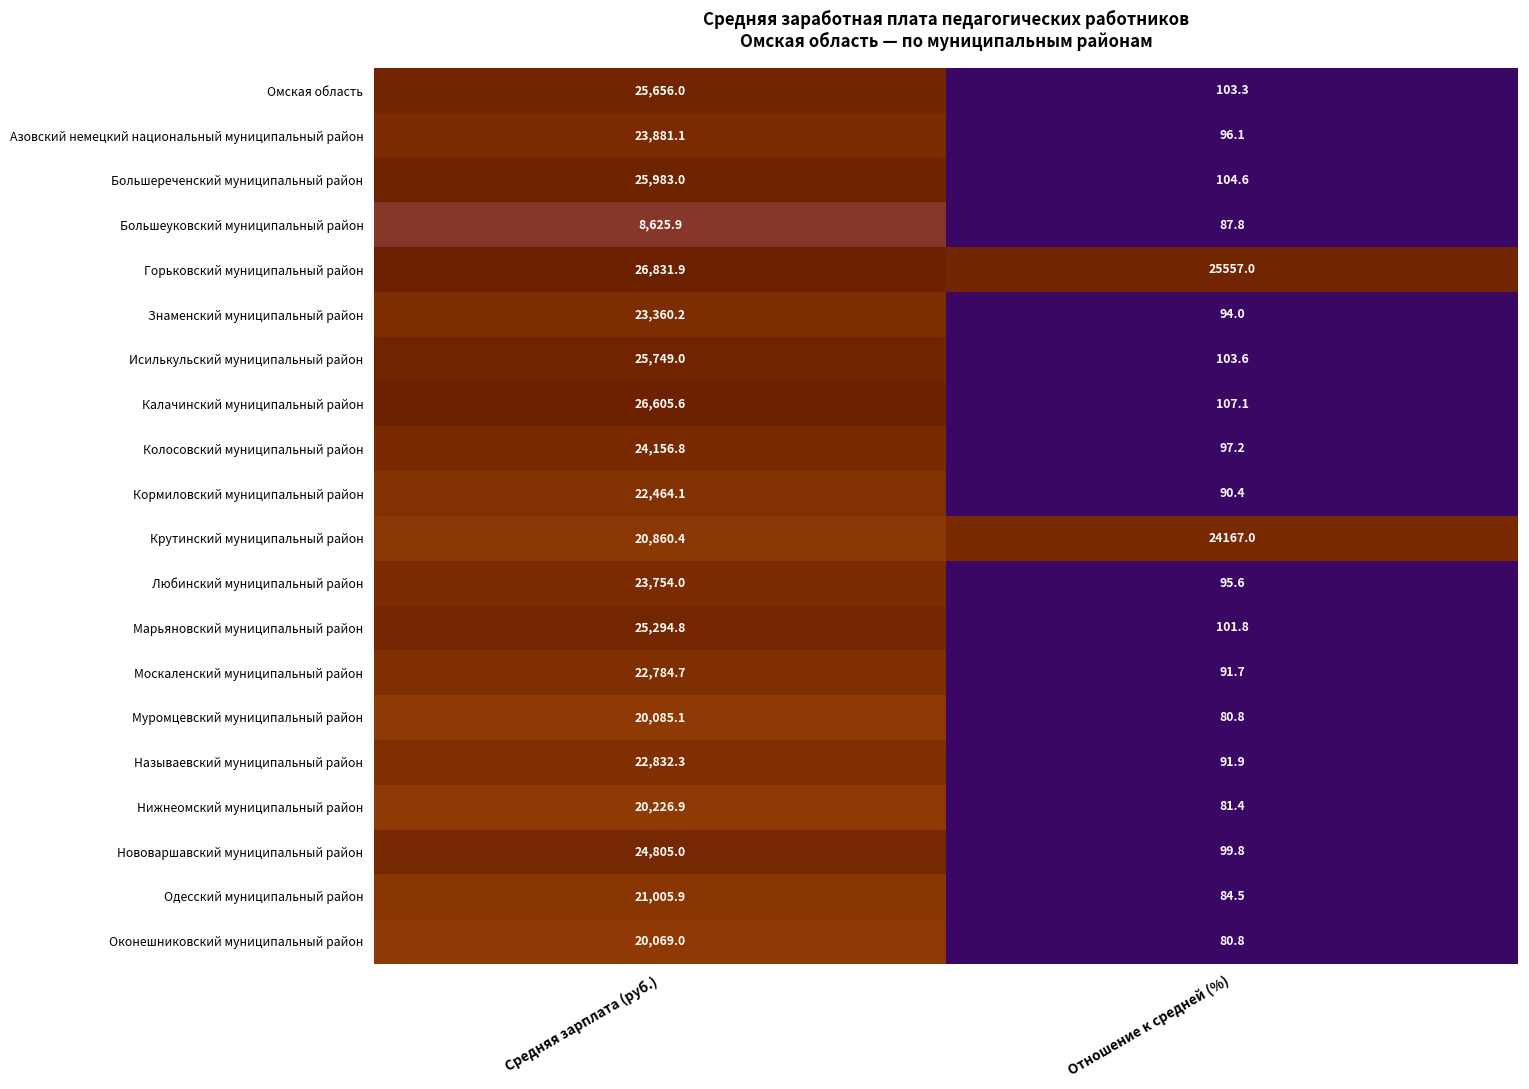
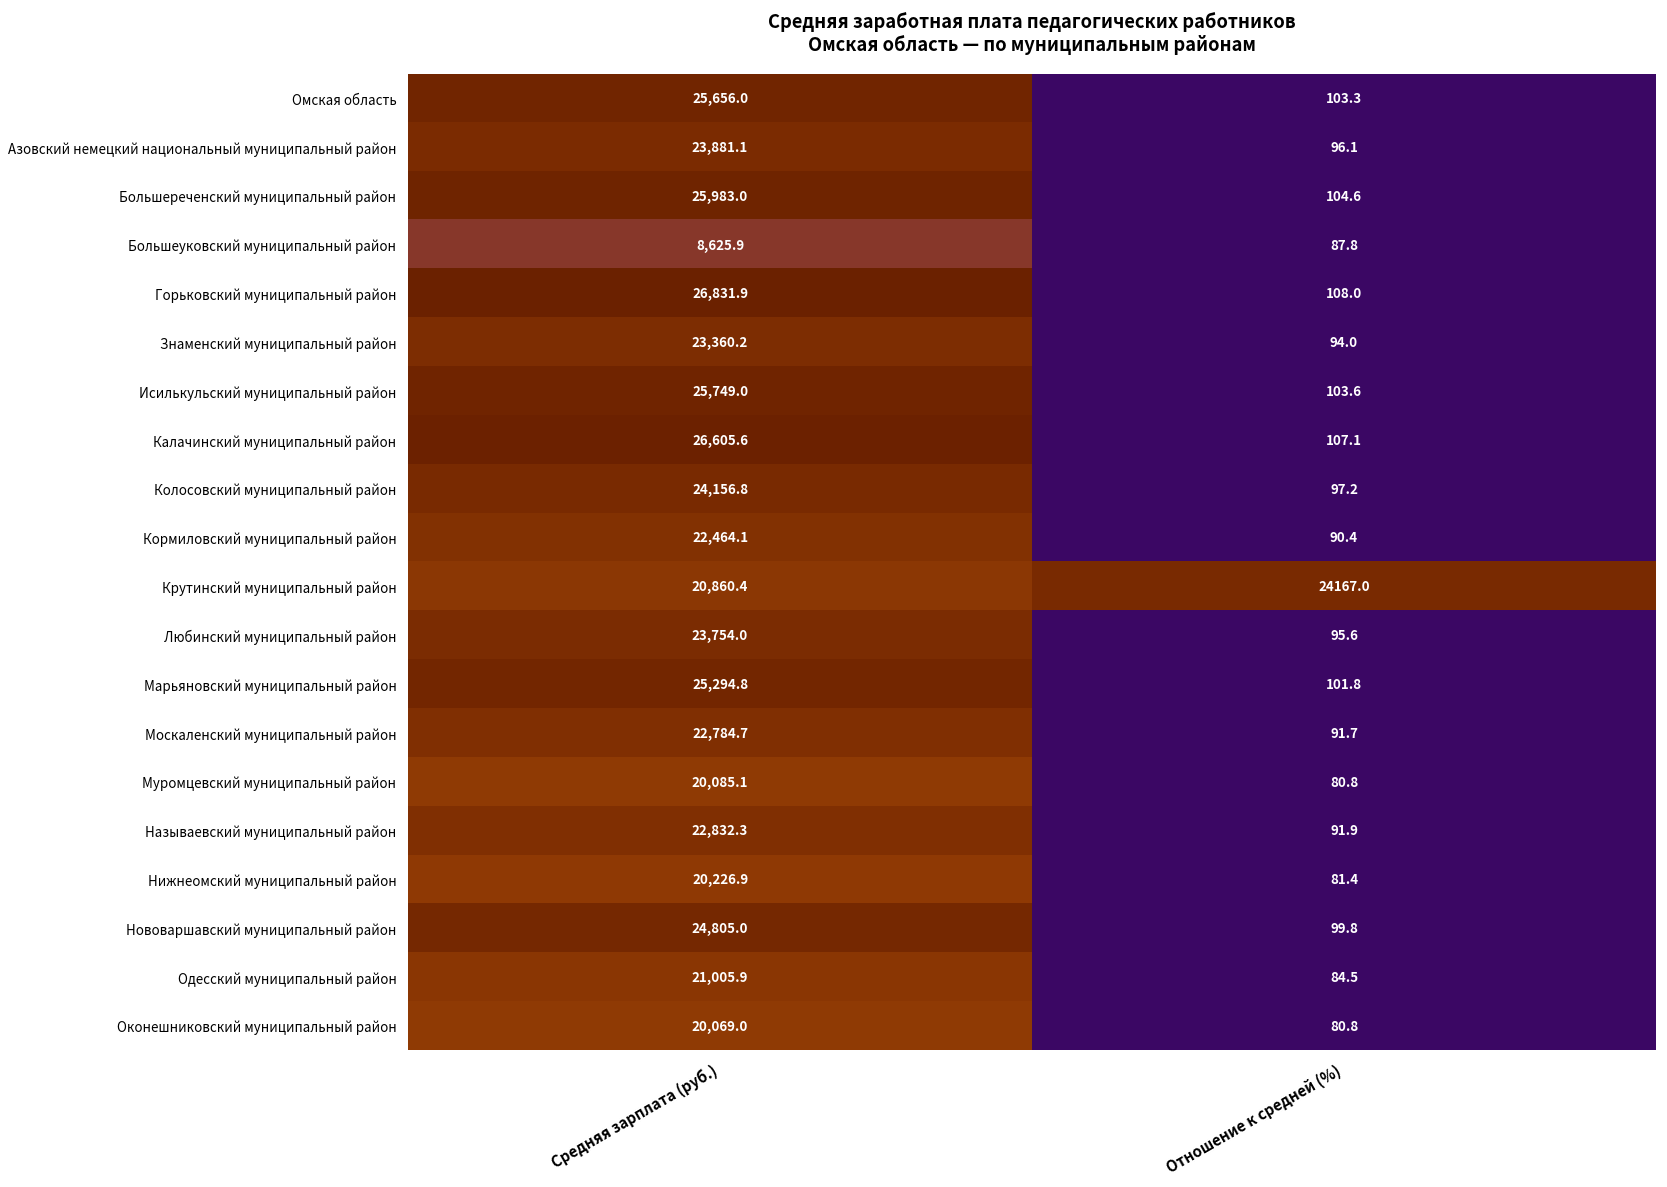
  {
    "Омская область": {
      "Средняя зарплата (руб.)": "25,656.0",
      "Отношение к средней (%)": "103.3"
    },
    "Азовский немецкий национальный муниципальный район": {
      "Средняя зарплата (руб.)": "23,881.1",
      "Отношение к средней (%)": "96.1"
    },
    "Большереченский муниципальный район": {
      "Средняя зарплата (руб.)": "25,983.0",
      "Отношение к средней (%)": "104.6"
    },
    "Большеуковский муниципальный район": {
      "Средняя зарплата (руб.)": "8,625.9",
      "Отношение к средней (%)": "87.8"
    },
    "Горьковский муниципальный район": {
      "Средняя зарплата (руб.)": "26,831.9",
-     "Отношение к средней (%)": "25557.0"
+     "Отношение к средней (%)": "108.0"
    },
    "Знаменский муниципальный район": {
      "Средняя зарплата (руб.)": "23,360.2",
      "Отношение к средней (%)": "94.0"
    },
    "Исилькульский муниципальный район": {
      "Средняя зарплата (руб.)": "25,749.0",
      "Отношение к средней (%)": "103.6"
    },
    "Калачинский муниципальный район": {
      "Средняя зарплата (руб.)": "26,605.6",
      "Отношение к средней (%)": "107.1"
    },
    "Колосовский муниципальный район": {
      "Средняя зарплата (руб.)": "24,156.8",
      "Отношение к средней (%)": "97.2"
    },
    "Кормиловский муниципальный район": {
      "Средняя зарплата (руб.)": "22,464.1",
      "Отношение к средней (%)": "90.4"
    },
    "Крутинский муниципальный район": {
      "Средняя зарплата (руб.)": "20,860.4",
      "Отношение к средней (%)": "24167.0"
    },
    "Любинский муниципальный район": {
      "Средняя зарплата (руб.)": "23,754.0",
      "Отношение к средней (%)": "95.6"
    },
    "Марьяновский муниципальный район": {
      "Средняя зарплата (руб.)": "25,294.8",
      "Отношение к средней (%)": "101.8"
    },
    "Москаленский муниципальный район": {
      "Средняя зарплата (руб.)": "22,784.7",
      "Отношение к средней (%)": "91.7"
    },
    "Муромцевский муниципальный район": {
      "Средняя зарплата (руб.)": "20,085.1",
      "Отношение к средней (%)": "80.8"
    },
    "Называевский муниципальный район": {
      "Средняя зарплата (руб.)": "22,832.3",
      "Отношение к средней (%)": "91.9"
    },
    "Нижнеомский муниципальный район": {
      "Средняя зарплата (руб.)": "20,226.9",
      "Отношение к средней (%)": "81.4"
    },
    "Нововаршавский муниципальный район": {
      "Средняя зарплата (руб.)": "24,805.0",
      "Отношение к средней (%)": "99.8"
    },
    "Одесский муниципальный район": {
      "Средняя зарплата (руб.)": "21,005.9",
      "Отношение к средней (%)": "84.5"
    },
    "Оконешниковский муниципальный район": {
      "Средняя зарплата (руб.)": "20,069.0",
      "Отношение к средней (%)": "80.8"
    }
  }
